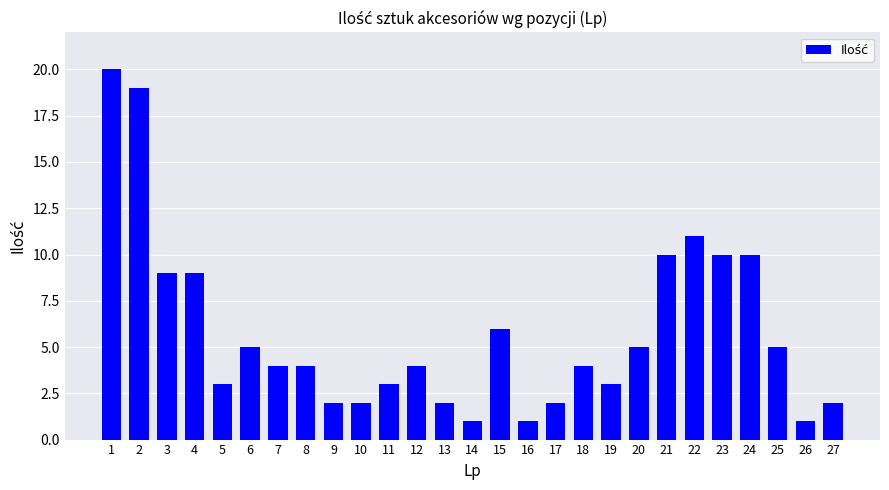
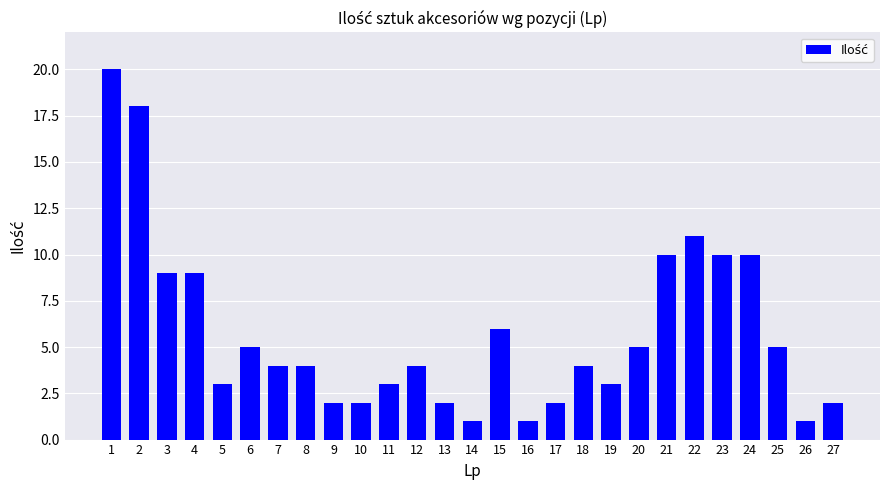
  {
    "1": 20,
-   "2": 19,
+   "2": 18,
    "3": 9,
    "4": 9,
    "5": 3,
    "6": 5,
    "7": 4,
    "8": 4,
    "9": 2,
    "10": 2,
    "11": 3,
    "12": 4,
    "13": 2,
    "14": 1,
    "15": 6,
    "16": 1,
    "17": 2,
    "18": 4,
    "19": 3,
    "20": 5,
    "21": 10,
    "22": 11,
    "23": 10,
    "24": 10,
    "25": 5,
    "26": 1,
    "27": 2
  }
